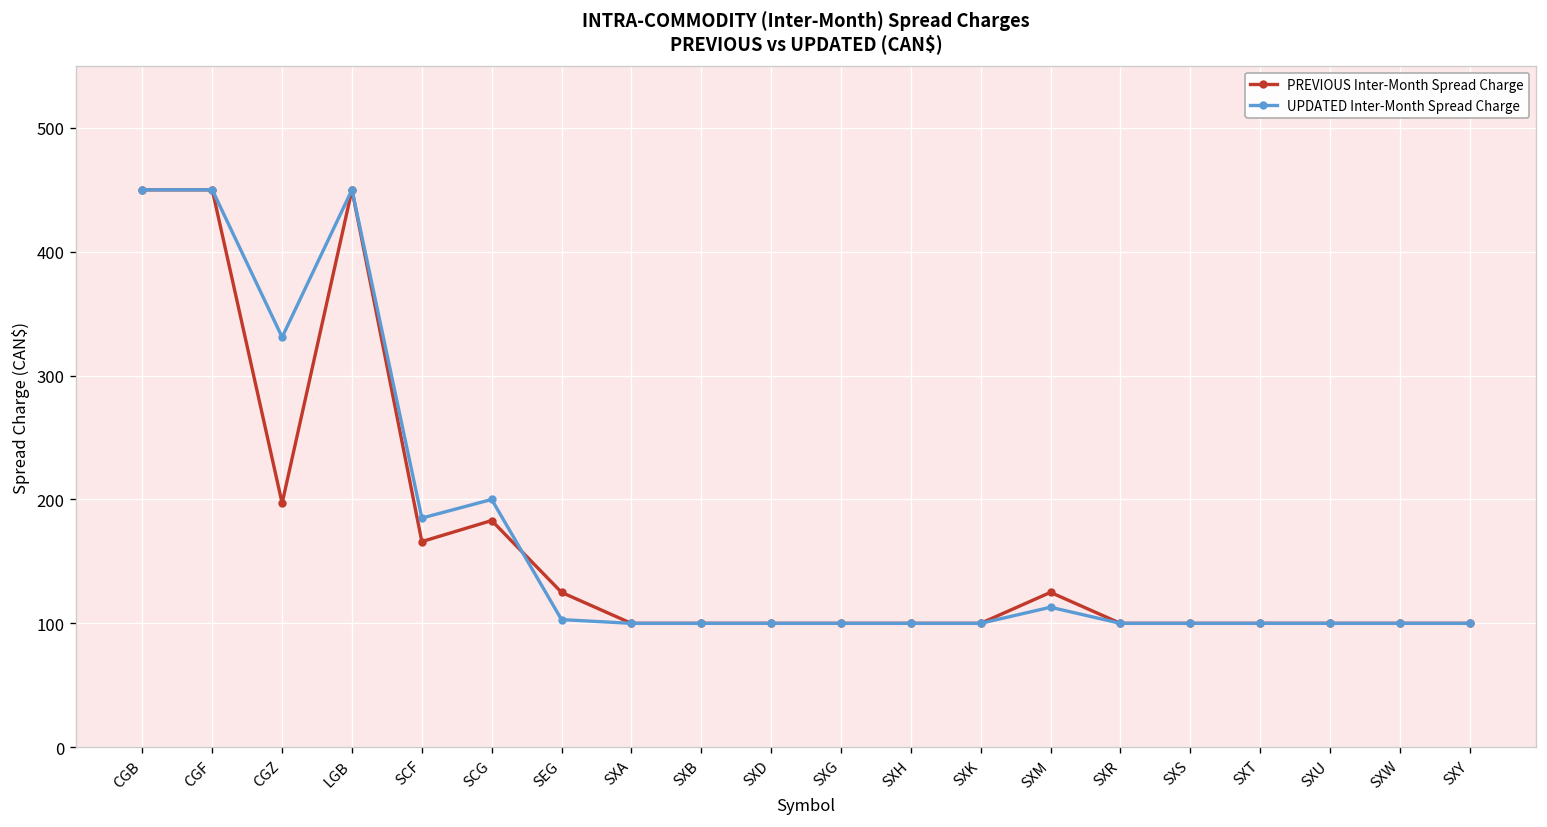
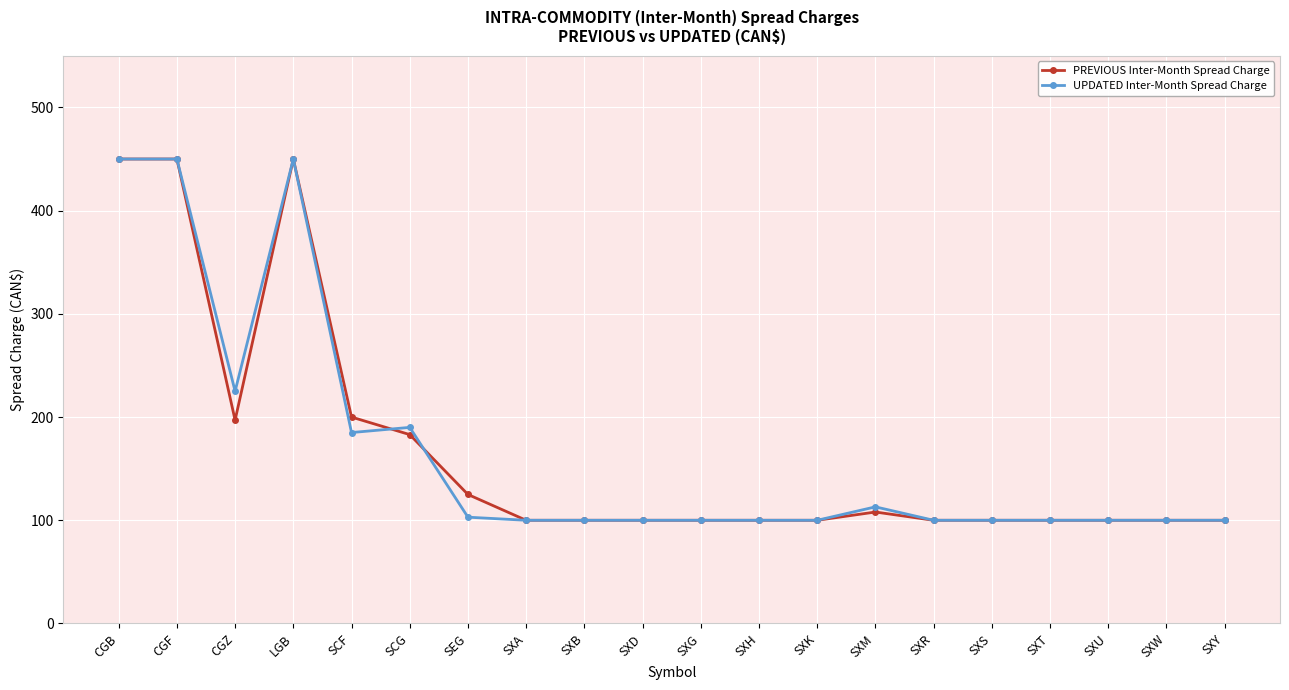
  {
    "PREVIOUS Inter-Month Spread Charge": {
      "CGZ": 197,
-     "SCF": 166,
+     "SCF": 200,
      "SCG": 183,
      "SEG": 125,
-     "SXM": 125
+     "SXM": 108
    },
    "UPDATED Inter-Month Spread Charge": {
-     "CGZ": 331,
+     "CGZ": 225,
      "SCF": 185,
-     "SCG": 200,
+     "SCG": 190,
      "SEG": 103,
      "SXM": 113
    }
  }
